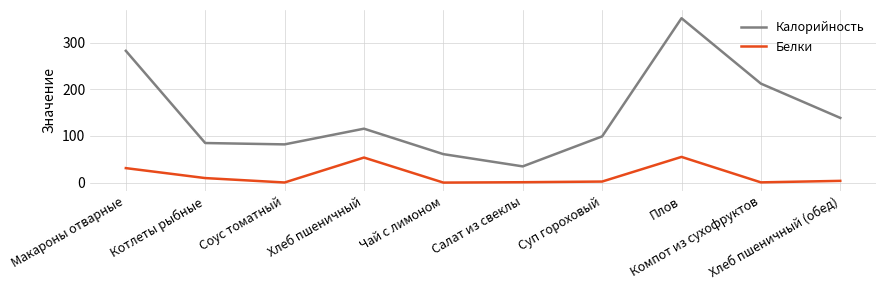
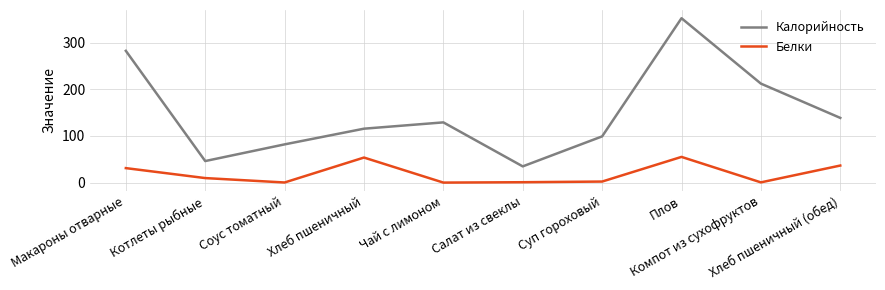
  {
    "Калорийность": {
      "Макароны отварные": 280,
-     "Котлеты рыбные": 80,
+     "Котлеты рыбные": 50,
      "Соус томатный": 80,
      "Хлеб пшеничный": 120,
-     "Чай с лимоном": 60,
+     "Чай с лимоном": 130,
      "Салат из свеклы": 30,
      "Суп гороховый": 100,
      "Плов": 350,
      "Компот из сухофруктов": 210,
      "Хлеб пшеничный (обед)": 140
    },
    "Белки": {
      "Макароны отварные": 30,
      "Котлеты рыбные": 10,
      "Соус томатный": 0,
      "Хлеб пшеничный": 50,
      "Чай с лимоном": 0,
      "Салат из свеклы": 0,
      "Суп гороховый": 0,
      "Плов": 60,
      "Компот из сухофруктов": 0,
-     "Хлеб пшеничный (обед)": 0
+     "Хлеб пшеничный (обед)": 40
    }
  }
